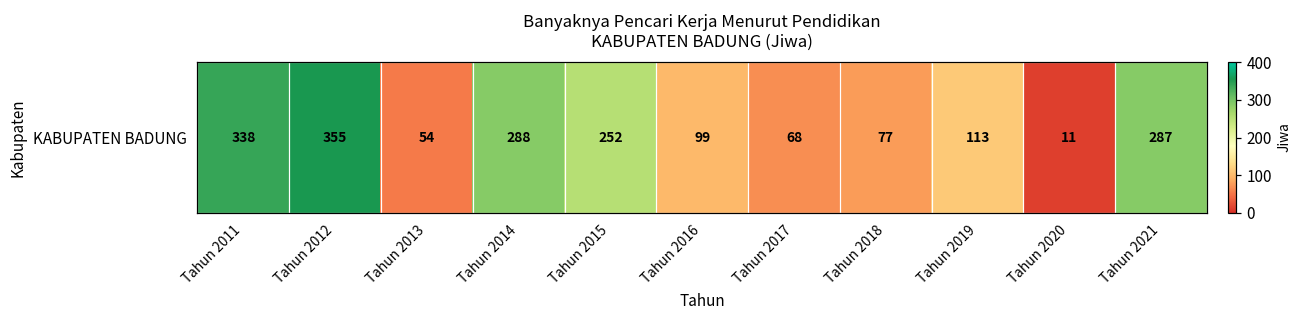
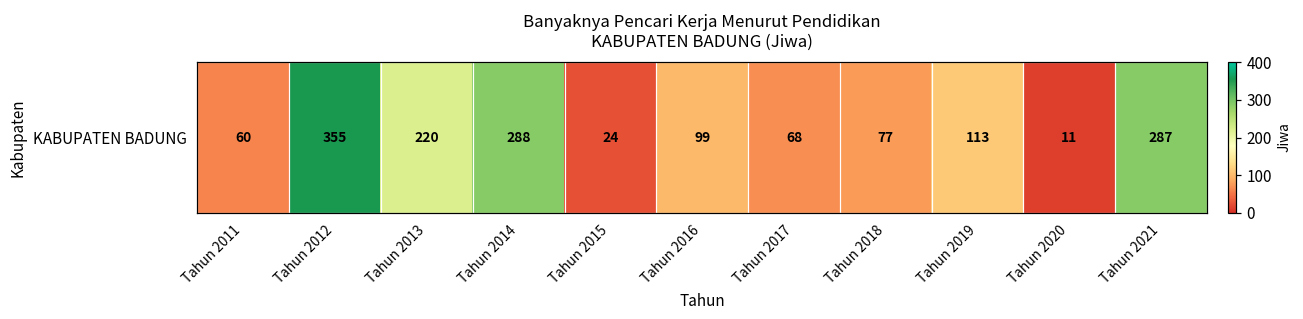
  {
    "KABUPATEN BADUNG": {
-     "Tahun 2011": 338,
+     "Tahun 2011": 60,
      "Tahun 2012": 355,
-     "Tahun 2013": 54,
+     "Tahun 2013": 220,
      "Tahun 2014": 288,
-     "Tahun 2015": 252,
+     "Tahun 2015": 24,
      "Tahun 2016": 99,
      "Tahun 2017": 68,
      "Tahun 2018": 77,
      "Tahun 2019": 113,
      "Tahun 2020": 11,
      "Tahun 2021": 287
    }
  }
